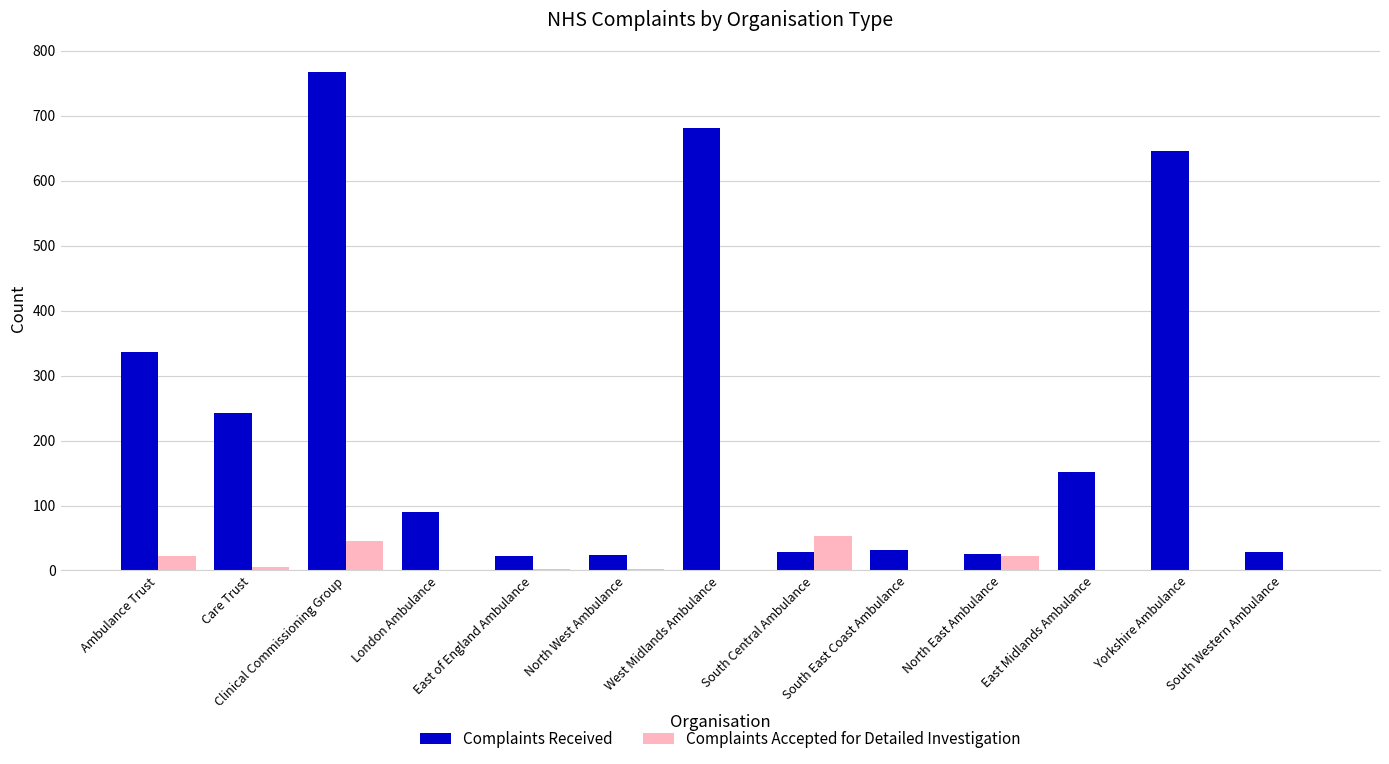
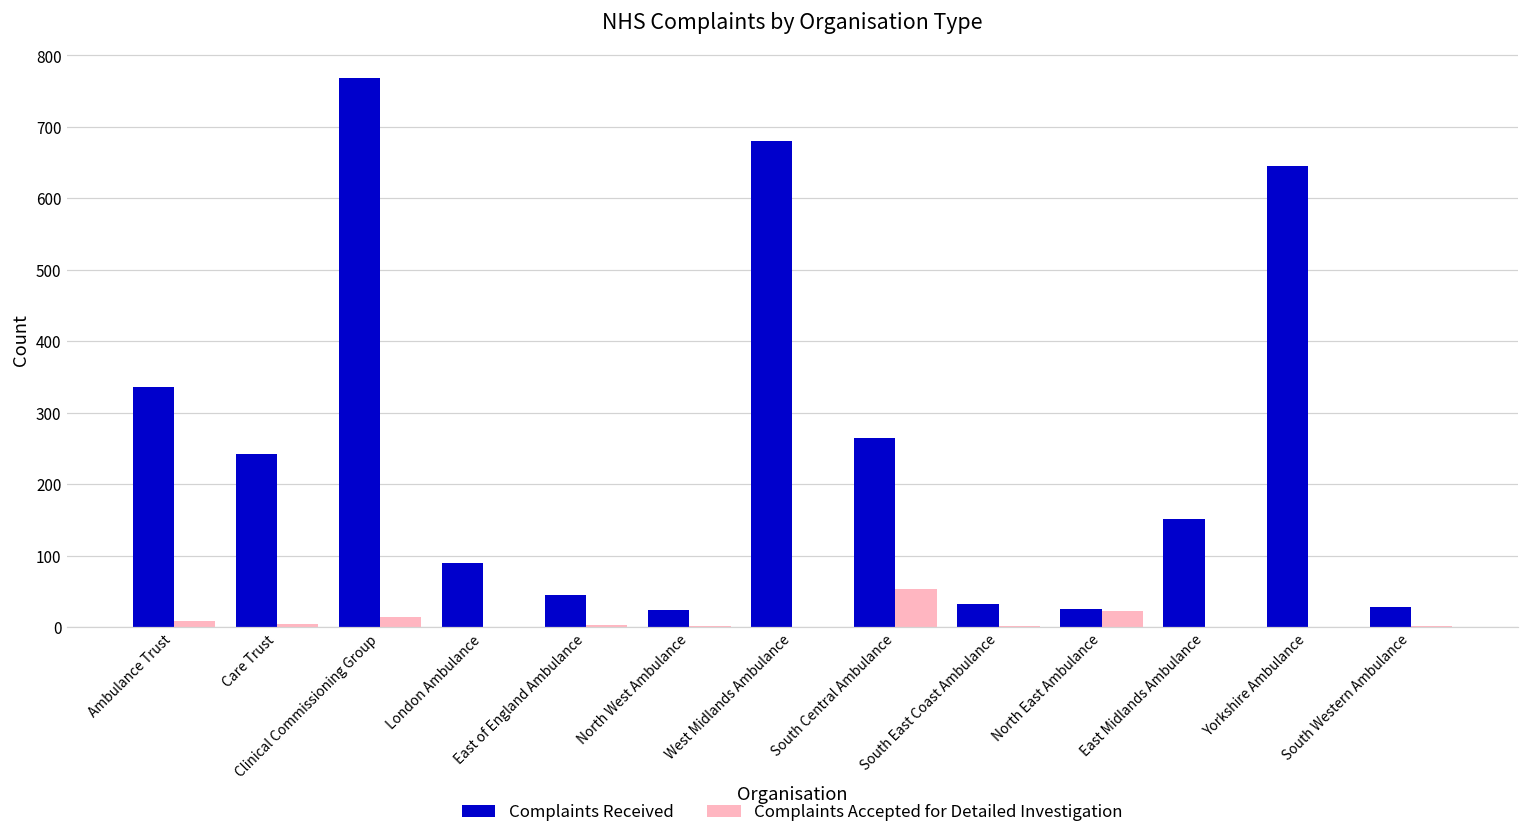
  {
    "Complaints Received": {
      "Ambulance Trust": 340,
      "Care Trust": 240,
      "Clinical Commissioning Group": 770,
      "London Ambulance": 90,
-     "East of England Ambulance": 20,
+     "East of England Ambulance": 50,
      "North West Ambulance": 20,
      "West Midlands Ambulance": 680,
-     "South Central Ambulance": 30,
+     "South Central Ambulance": 270,
      "South East Coast Ambulance": 30,
      "North East Ambulance": 30,
      "East Midlands Ambulance": 150,
      "Yorkshire Ambulance": 650,
      "South Western Ambulance": 30
    },
    "Complaints Accepted for Detailed Investigation": {
-     "Ambulance Trust": 20,
+     "Ambulance Trust": 10,
      "Care Trust": 10,
-     "Clinical Commissioning Group": 50,
+     "Clinical Commissioning Group": 10,
      "London Ambulance": 0,
      "West Midlands Ambulance": 0,
      "South Central Ambulance": 50,
      "North East Ambulance": 20,
      "East Midlands Ambulance": 0,
      "Yorkshire Ambulance": 0
    }
  }
